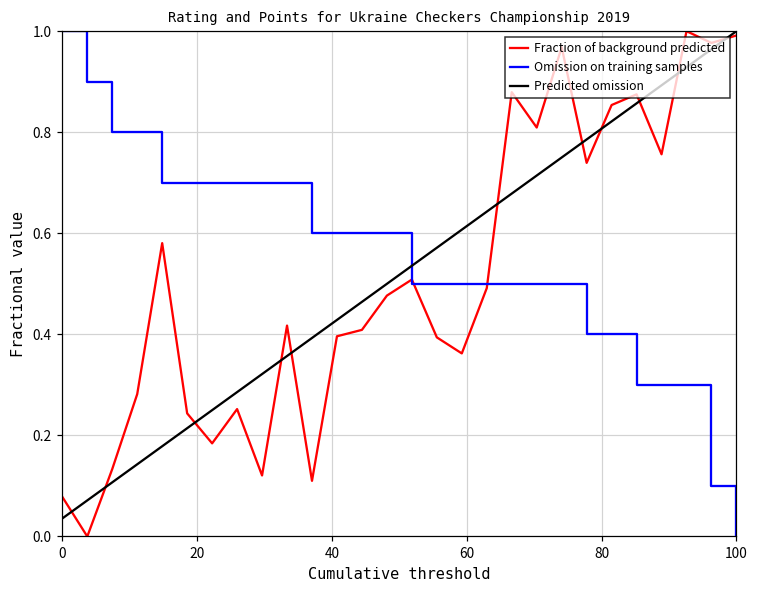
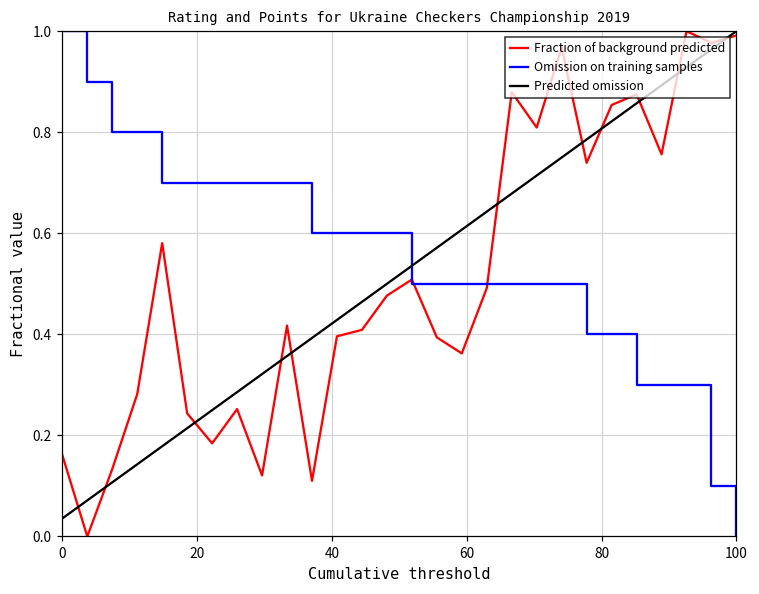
  {
    "Fraction of background predicted": {
-     "0": 0.08,
+     "0": 0.16,
      "100": 0.99
    },
    "Omission on training samples": {
      "0": 1.00,
      "100": 0.00
    },
    "Predicted omission": {
      "0": 0.04,
      "100": 1.00
    }
  }
